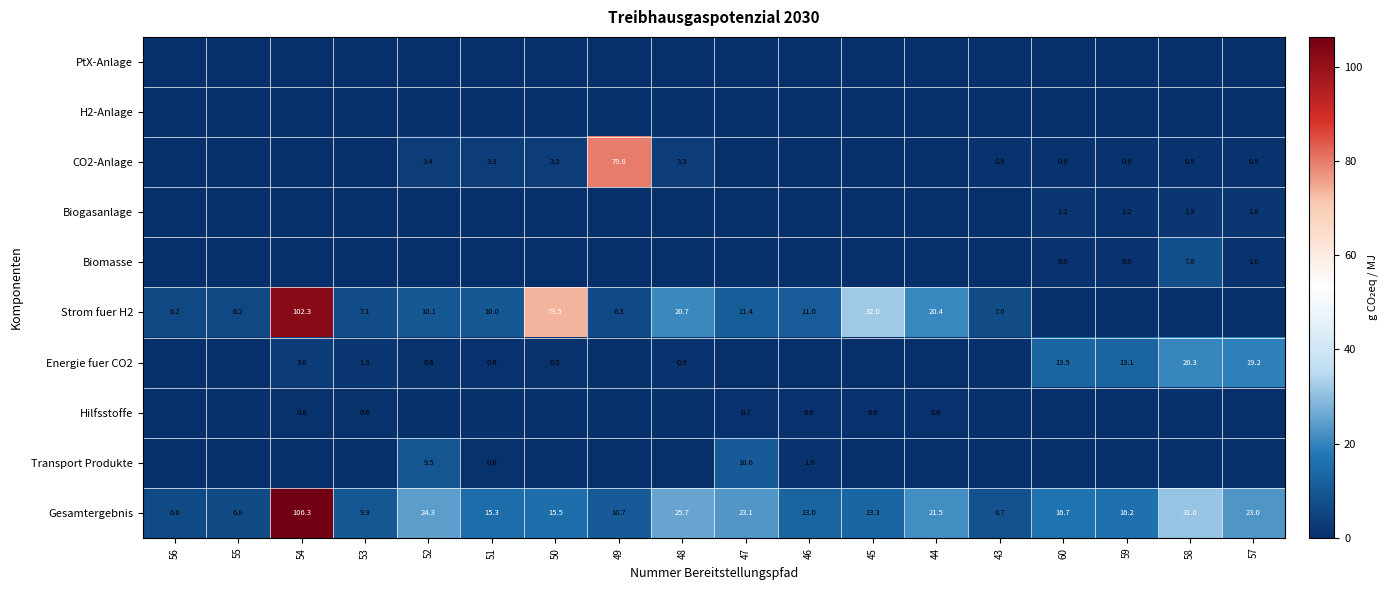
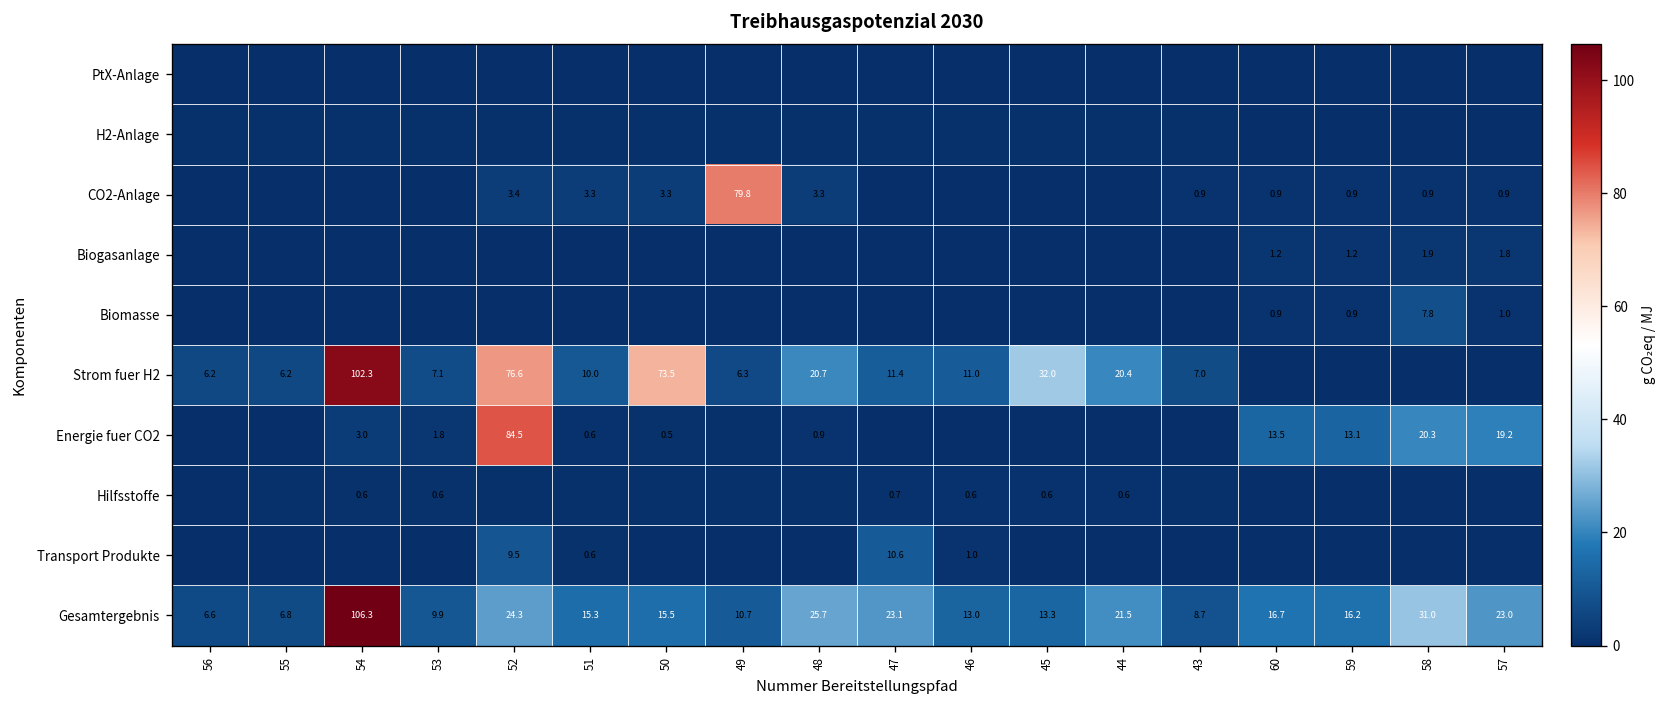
  {
    "CO2-Anlage": {
      "52": 3.4,
      "51": 3.3,
      "50": 3.3,
      "49": 79.8,
      "48": 3.3,
      "43": 0.9,
      "60": 0.9,
      "59": 0.9,
      "58": 0.9,
      "57": 0.9
    },
    "Biogasanlage": {
      "60": 1.2,
      "59": 1.2,
      "58": 1.9,
      "57": 1.8
    },
    "Biomasse": {
      "60": 0.9,
      "59": 0.9,
      "58": 7.8,
      "57": 1.0
    },
    "Strom fuer H2": {
      "56": 6.2,
      "55": 6.2,
      "54": 102.3,
      "53": 7.1,
-     "52": 10.1,
+     "52": 76.6,
      "51": 10.0,
      "50": 73.5,
      "49": 6.3,
      "48": 20.7,
      "47": 11.4,
      "46": 11.0,
      "45": 32.0,
      "44": 20.4,
      "43": 7.0
    },
    "Energie fuer CO2": {
      "54": 3.0,
      "53": 1.8,
-     "52": 0.6,
+     "52": 84.5,
      "51": 0.6,
      "50": 0.5,
      "48": 0.9,
      "60": 13.5,
      "59": 13.1,
      "58": 20.3,
      "57": 19.2
    },
    "Hilfsstoffe": {
      "54": 0.6,
      "53": 0.6,
      "47": 0.7,
      "46": 0.6,
      "45": 0.6,
      "44": 0.6
    },
    "Transport Produkte": {
      "52": 9.5,
      "51": 0.6,
      "47": 10.6,
      "46": 1.0
    },
    "Gesamtergebnis": {
      "56": 6.6,
      "55": 6.8,
      "54": 106.3,
      "53": 9.9,
      "52": 24.3,
      "51": 15.3,
      "50": 15.5,
      "49": 10.7,
      "48": 25.7,
      "47": 23.1,
      "46": 13.0,
      "45": 13.3,
      "44": 21.5,
      "43": 8.7,
      "60": 16.7,
      "59": 16.2,
      "58": 31.0,
      "57": 23.0
    }
  }
